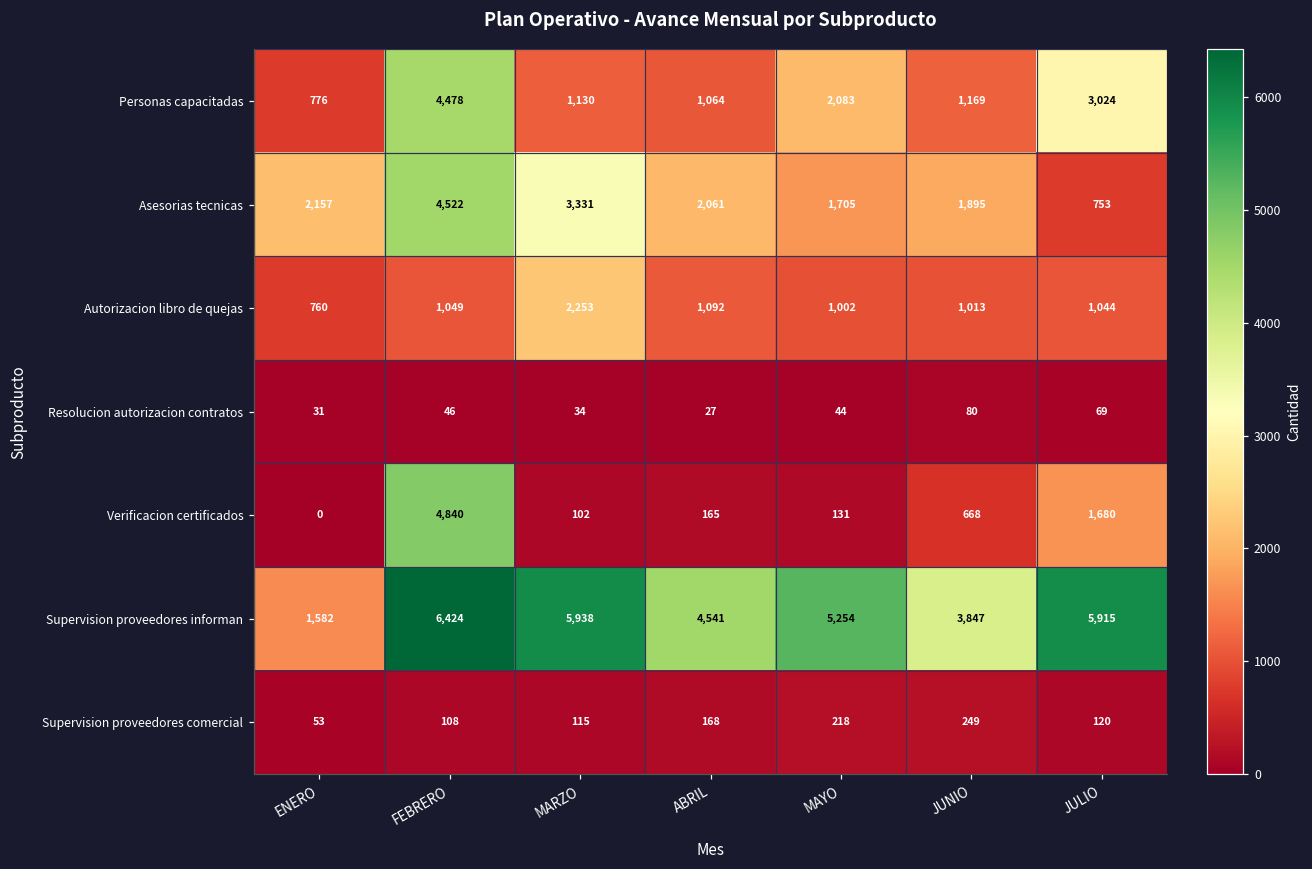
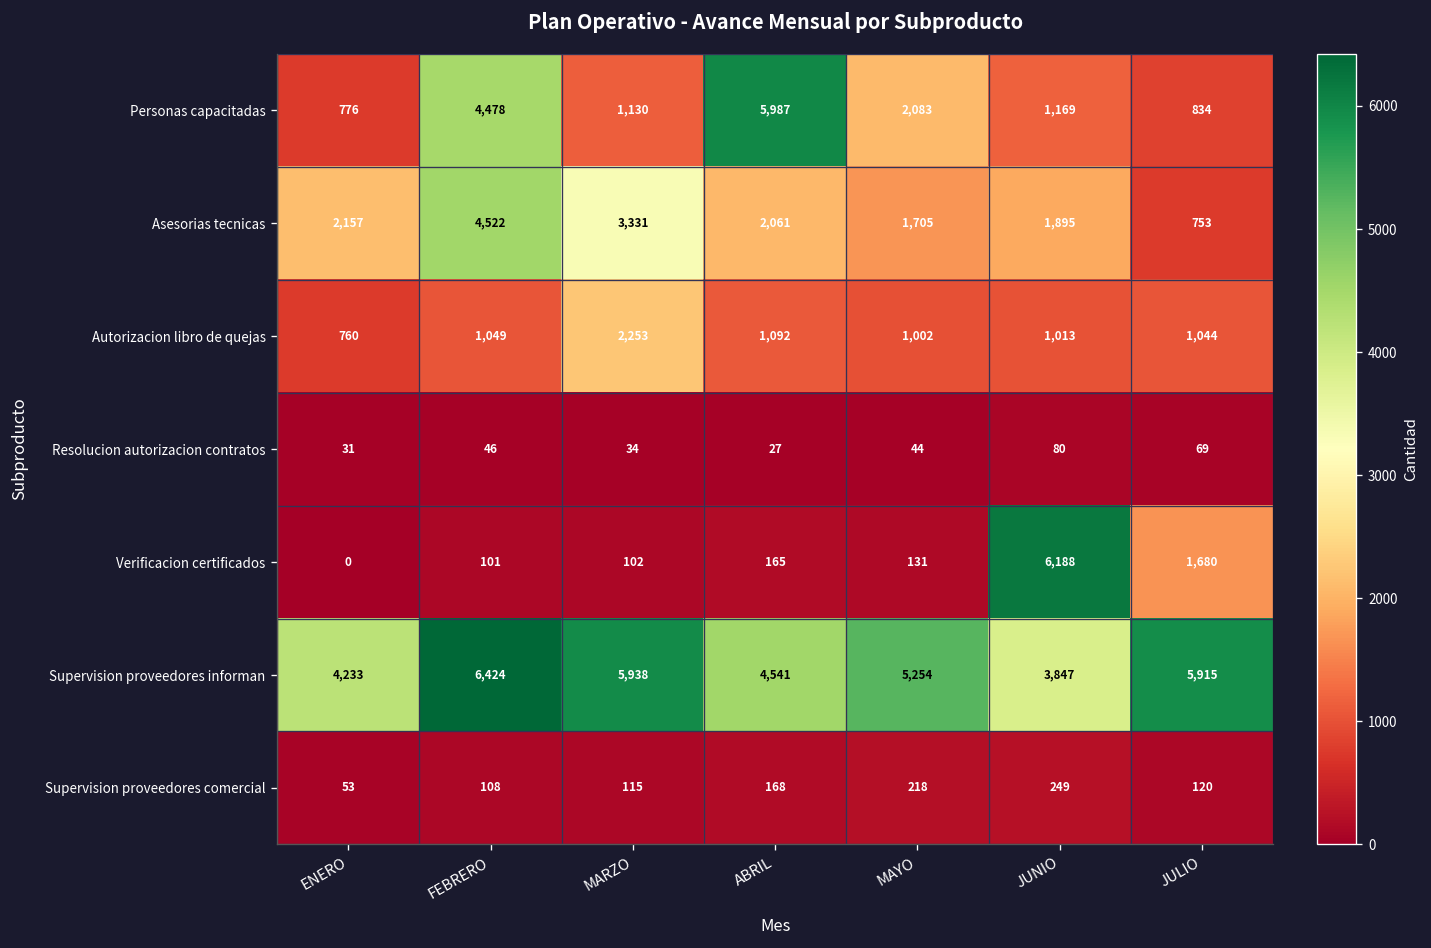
  {
    "Personas capacitadas": {
      "ENERO": "776",
      "FEBRERO": "4,478",
      "MARZO": "1,130",
-     "ABRIL": "1,064",
+     "ABRIL": "5,987",
      "MAYO": "2,083",
      "JUNIO": "1,169",
-     "JULIO": "3,024"
+     "JULIO": "834"
    },
    "Asesorias tecnicas": {
      "ENERO": "2,157",
      "FEBRERO": "4,522",
      "MARZO": "3,331",
      "ABRIL": "2,061",
      "MAYO": "1,705",
      "JUNIO": "1,895",
      "JULIO": "753"
    },
    "Autorizacion libro de quejas": {
      "ENERO": "760",
      "FEBRERO": "1,049",
      "MARZO": "2,253",
      "ABRIL": "1,092",
      "MAYO": "1,002",
      "JUNIO": "1,013",
      "JULIO": "1,044"
    },
    "Resolucion autorizacion contratos": {
      "ENERO": "31",
      "FEBRERO": "46",
      "MARZO": "34",
      "ABRIL": "27",
      "MAYO": "44",
      "JUNIO": "80",
      "JULIO": "69"
    },
    "Verificacion certificados": {
      "ENERO": "0",
-     "FEBRERO": "4,840",
+     "FEBRERO": "101",
      "MARZO": "102",
      "ABRIL": "165",
      "MAYO": "131",
-     "JUNIO": "668",
+     "JUNIO": "6,188",
      "JULIO": "1,680"
    },
    "Supervision proveedores informan": {
-     "ENERO": "1,582",
+     "ENERO": "4,233",
      "FEBRERO": "6,424",
      "MARZO": "5,938",
      "ABRIL": "4,541",
      "MAYO": "5,254",
      "JUNIO": "3,847",
      "JULIO": "5,915"
    },
    "Supervision proveedores comercial": {
      "ENERO": "53",
      "FEBRERO": "108",
      "MARZO": "115",
      "ABRIL": "168",
      "MAYO": "218",
      "JUNIO": "249",
      "JULIO": "120"
    }
  }
